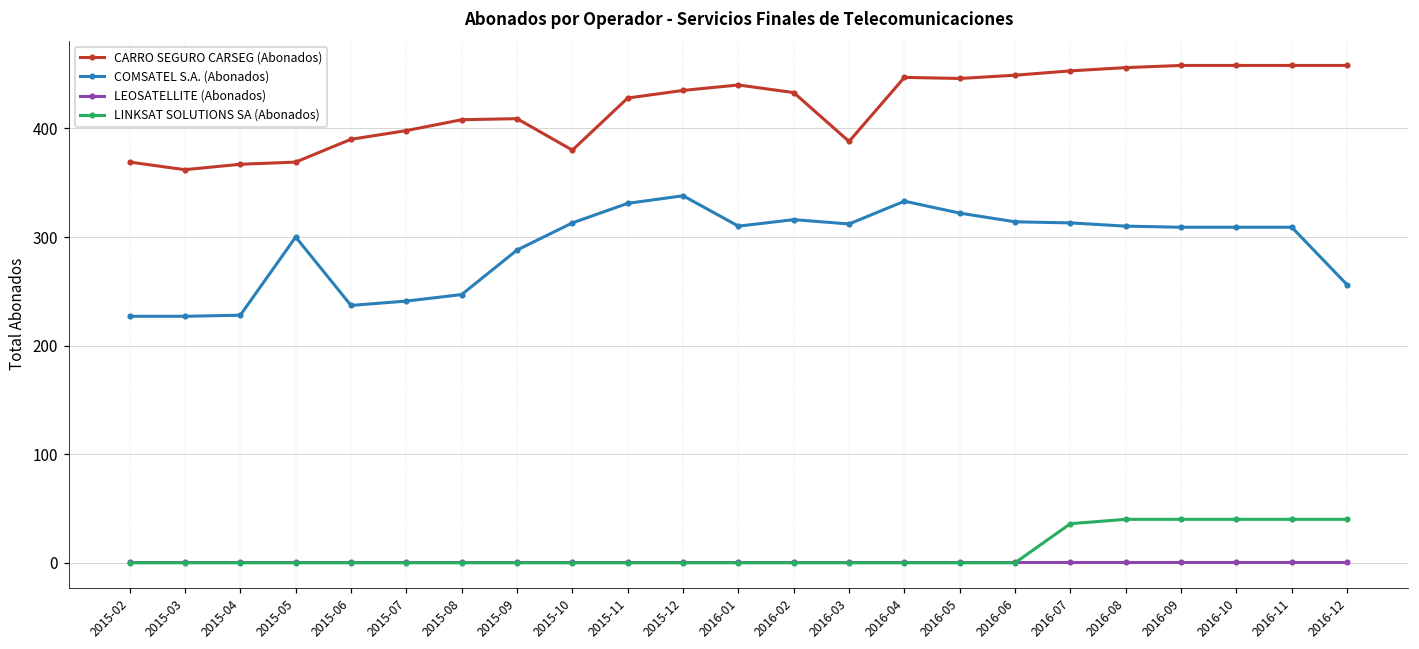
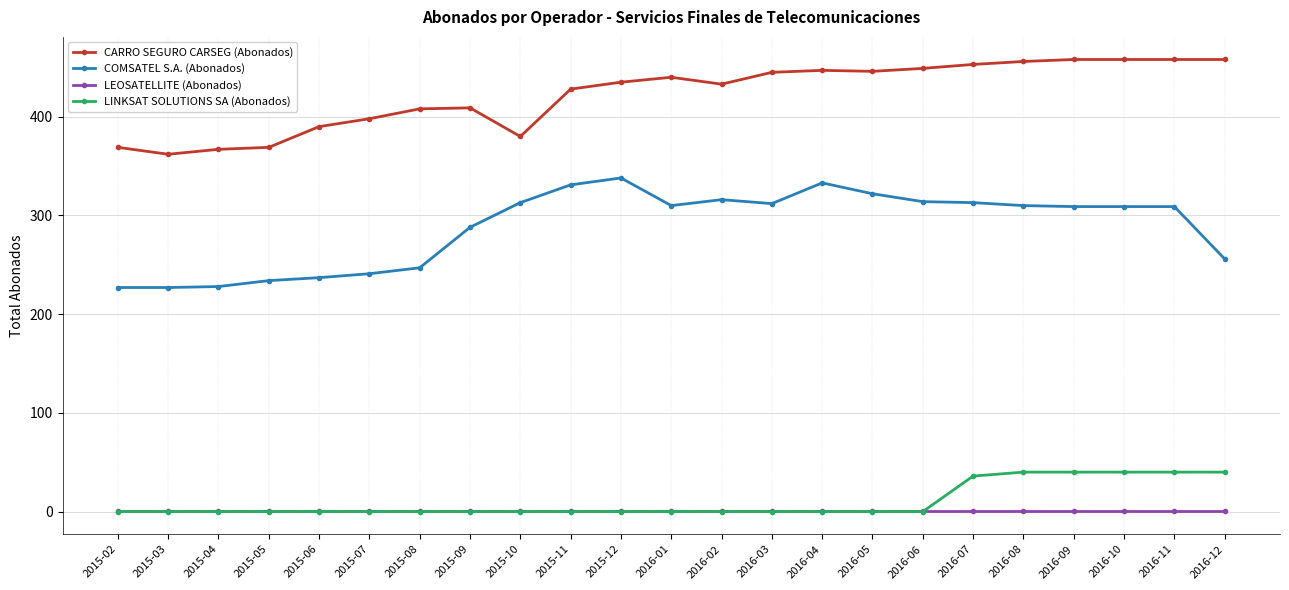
  {
    "CARRO SEGURO CARSEG (Abonados)": {
      "2015-02": 370,
      "2015-03": 360,
      "2015-04": 370,
      "2015-05": 370,
      "2015-06": 390,
      "2015-07": 400,
      "2015-08": 410,
      "2015-09": 410,
      "2015-10": 380,
      "2015-11": 430,
      "2015-12": 440,
      "2016-01": 440,
      "2016-02": 430,
-     "2016-03": 390,
+     "2016-03": 450,
      "2016-04": 450,
      "2016-05": 450,
      "2016-06": 450,
      "2016-07": 450,
      "2016-08": 460,
      "2016-09": 460,
      "2016-10": 460,
      "2016-11": 460,
      "2016-12": 460
    },
    "COMSATEL S.A. (Abonados)": {
      "2015-02": 230,
      "2015-03": 230,
      "2015-04": 230,
-     "2015-05": 300,
+     "2015-05": 230,
      "2015-06": 240,
      "2015-07": 240,
      "2015-08": 250,
      "2015-09": 290,
      "2015-10": 310,
      "2015-11": 330,
      "2015-12": 340,
      "2016-01": 310,
      "2016-02": 320,
      "2016-03": 310,
      "2016-04": 330,
      "2016-05": 320,
      "2016-06": 310,
      "2016-07": 310,
      "2016-08": 310,
      "2016-09": 310,
      "2016-10": 310,
      "2016-11": 310,
      "2016-12": 260
    },
    "LEOSATELLITE (Abonados)": {
      "2016-07": 0,
      "2016-08": 0,
      "2016-09": 0,
      "2016-10": 0,
      "2016-11": 0,
      "2016-12": 0
    },
    "LINKSAT SOLUTIONS SA (Abonados)": {
      "2016-07": 40,
      "2016-08": 40,
      "2016-09": 40,
      "2016-10": 40,
      "2016-11": 40,
      "2016-12": 40
    }
  }
